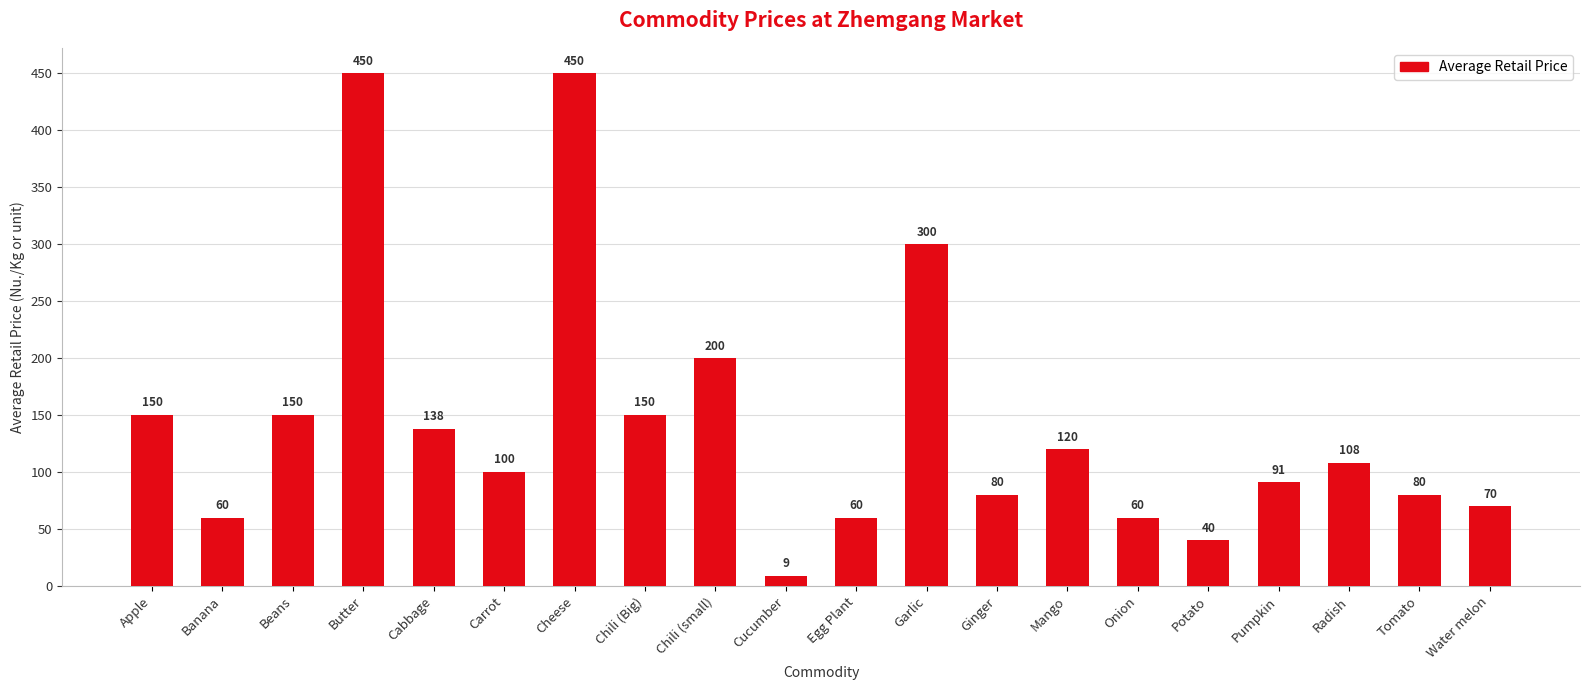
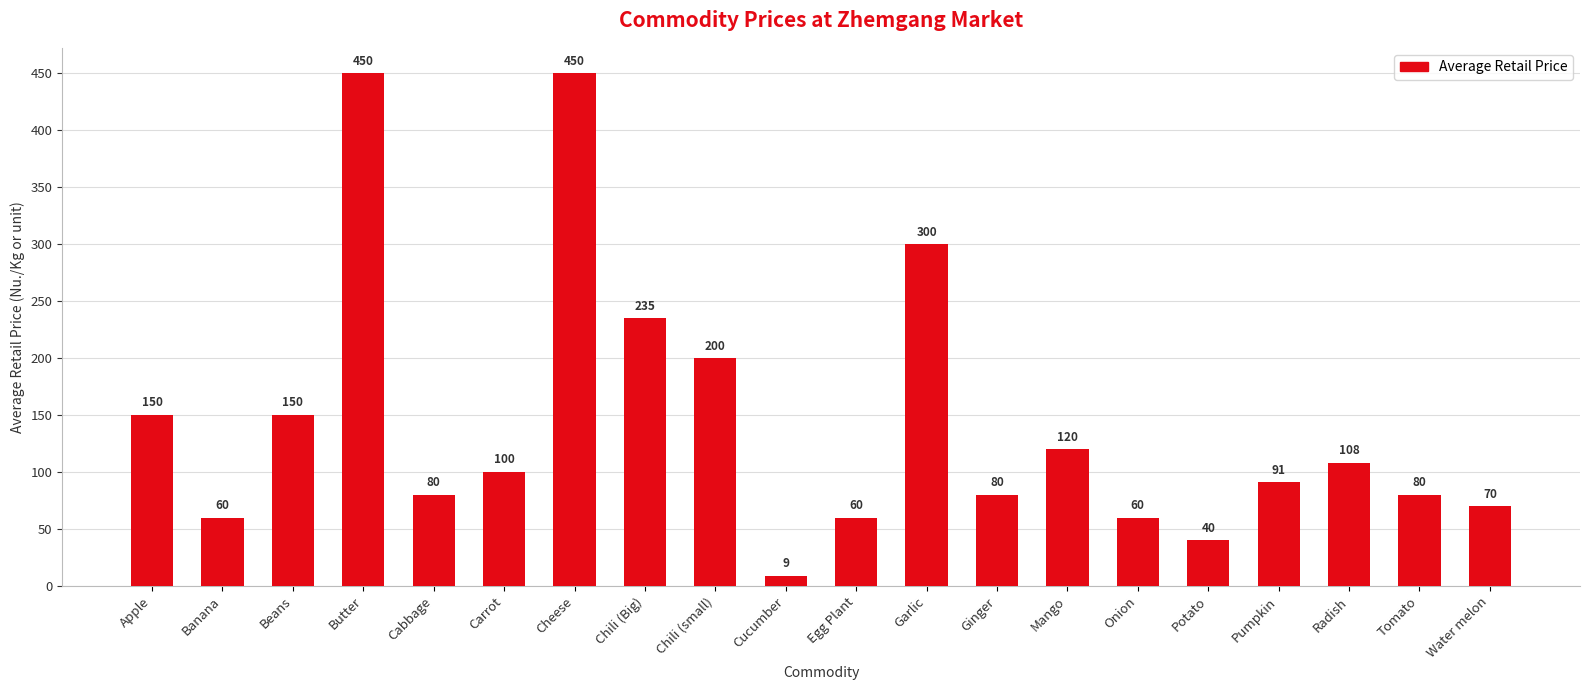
  {
    "Apple": 150,
    "Banana": 60,
    "Beans": 150,
    "Butter": 450,
-   "Cabbage": 138,
+   "Cabbage": 80,
    "Carrot": 100,
    "Cheese": 450,
-   "Chili (Big)": 150,
+   "Chili (Big)": 235,
    "Chili (small)": 200,
    "Cucumber": 9,
    "Egg Plant": 60,
    "Garlic": 300,
    "Ginger": 80,
    "Mango": 120,
    "Onion": 60,
    "Potato": 40,
    "Pumpkin": 91,
    "Radish": 108,
    "Tomato": 80,
    "Water melon": 70
  }
